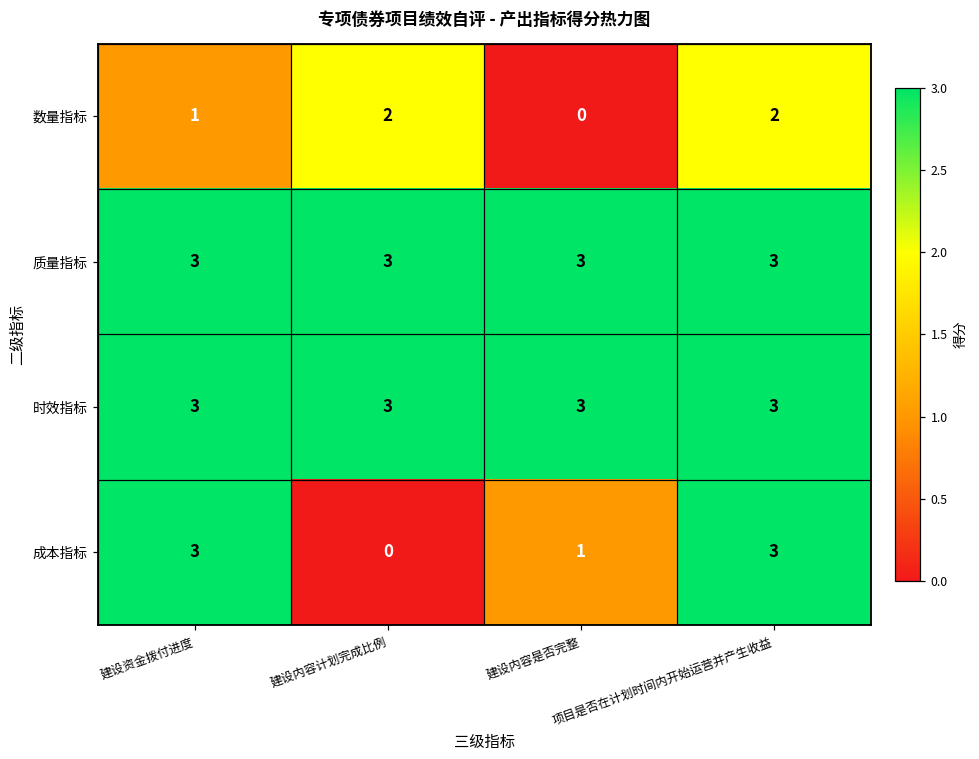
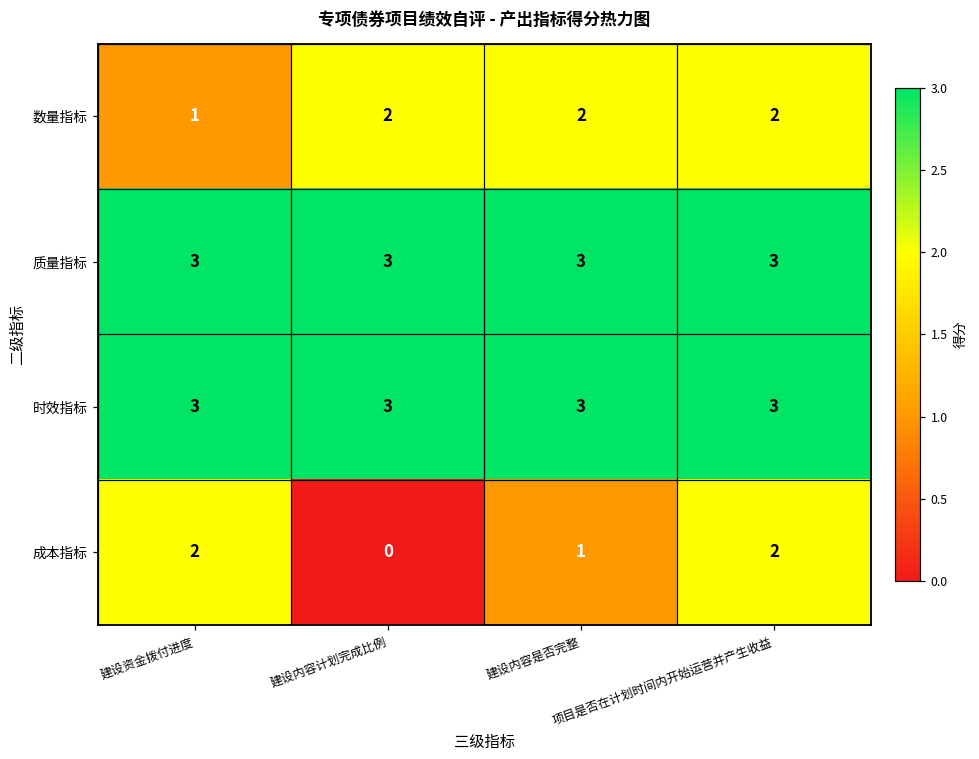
  {
    "数量指标": {
      "建设资金拨付进度": 1,
      "建设内容计划完成比例": 2,
-     "建设内容是否完整": 0,
+     "建设内容是否完整": 2,
      "项目是否在计划时间内开始运营并产生收益": 2
    },
    "质量指标": {
      "建设资金拨付进度": 3,
      "建设内容计划完成比例": 3,
      "建设内容是否完整": 3,
      "项目是否在计划时间内开始运营并产生收益": 3
    },
    "时效指标": {
      "建设资金拨付进度": 3,
      "建设内容计划完成比例": 3,
      "建设内容是否完整": 3,
      "项目是否在计划时间内开始运营并产生收益": 3
    },
    "成本指标": {
-     "建设资金拨付进度": 3,
+     "建设资金拨付进度": 2,
      "建设内容计划完成比例": 0,
      "建设内容是否完整": 1,
-     "项目是否在计划时间内开始运营并产生收益": 3
+     "项目是否在计划时间内开始运营并产生收益": 2
    }
  }
